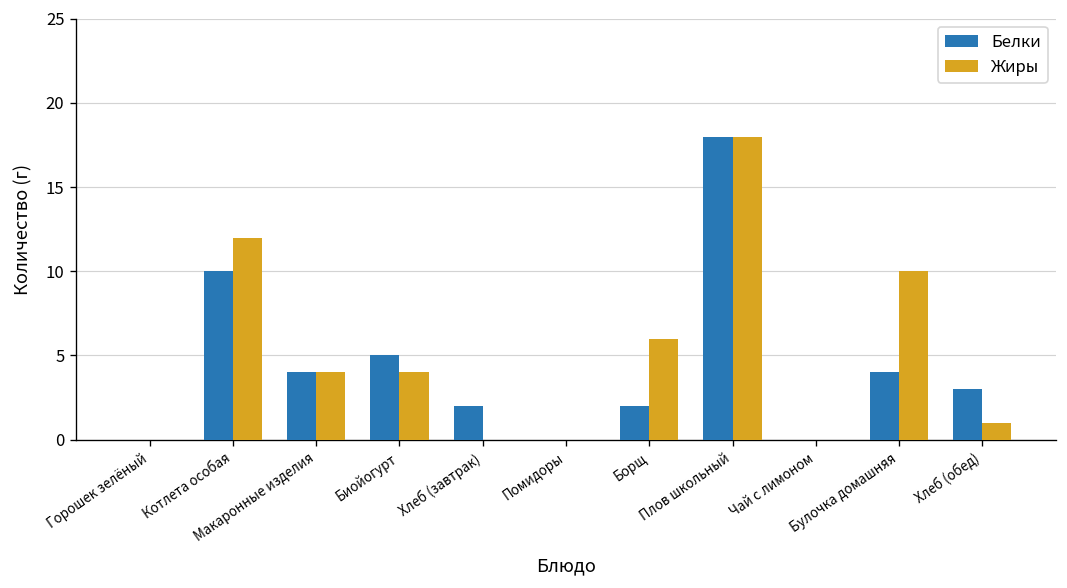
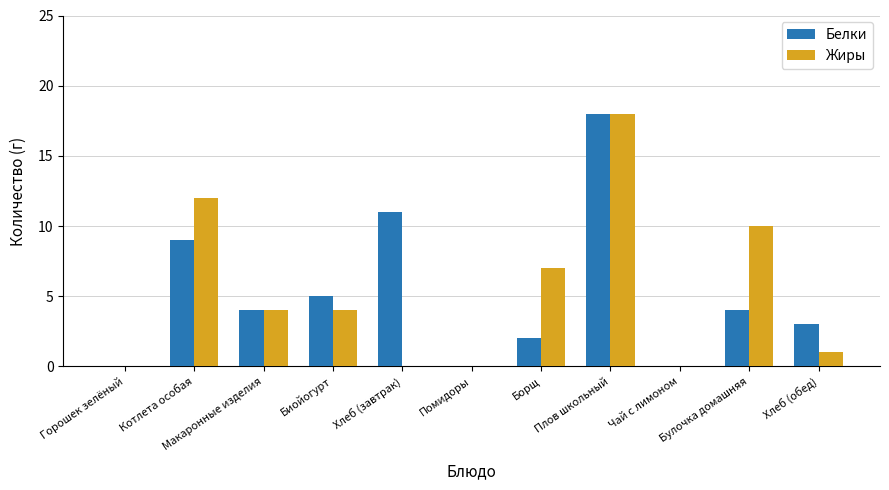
  {
    "Белки": {
      "Горошек зелёный": 0,
-     "Котлета особая": 10,
+     "Котлета особая": 9,
      "Макаронные изделия": 4,
      "Биойогурт": 5,
-     "Хлеб (завтрак)": 2,
+     "Хлеб (завтрак)": 11,
      "Помидоры": 0,
      "Борщ": 2,
      "Плов школьный": 18,
      "Чай с лимоном": 0,
      "Булочка домашняя": 4,
      "Хлеб (обед)": 3
    },
    "Жиры": {
      "Горошек зелёный": 0,
      "Котлета особая": 12,
      "Макаронные изделия": 4,
      "Биойогурт": 4,
      "Хлеб (завтрак)": 0,
      "Помидоры": 0,
-     "Борщ": 6,
+     "Борщ": 7,
      "Плов школьный": 18,
      "Чай с лимоном": 0,
      "Булочка домашняя": 10,
      "Хлеб (обед)": 1
    }
  }
